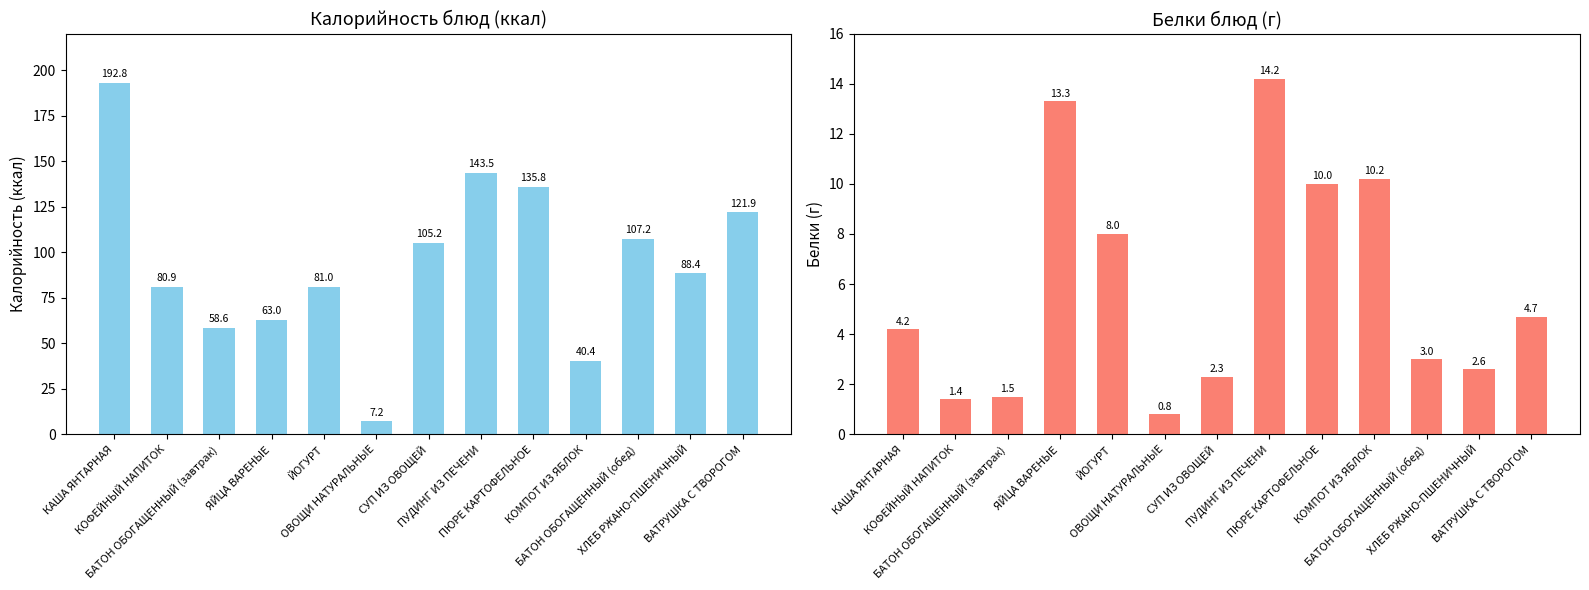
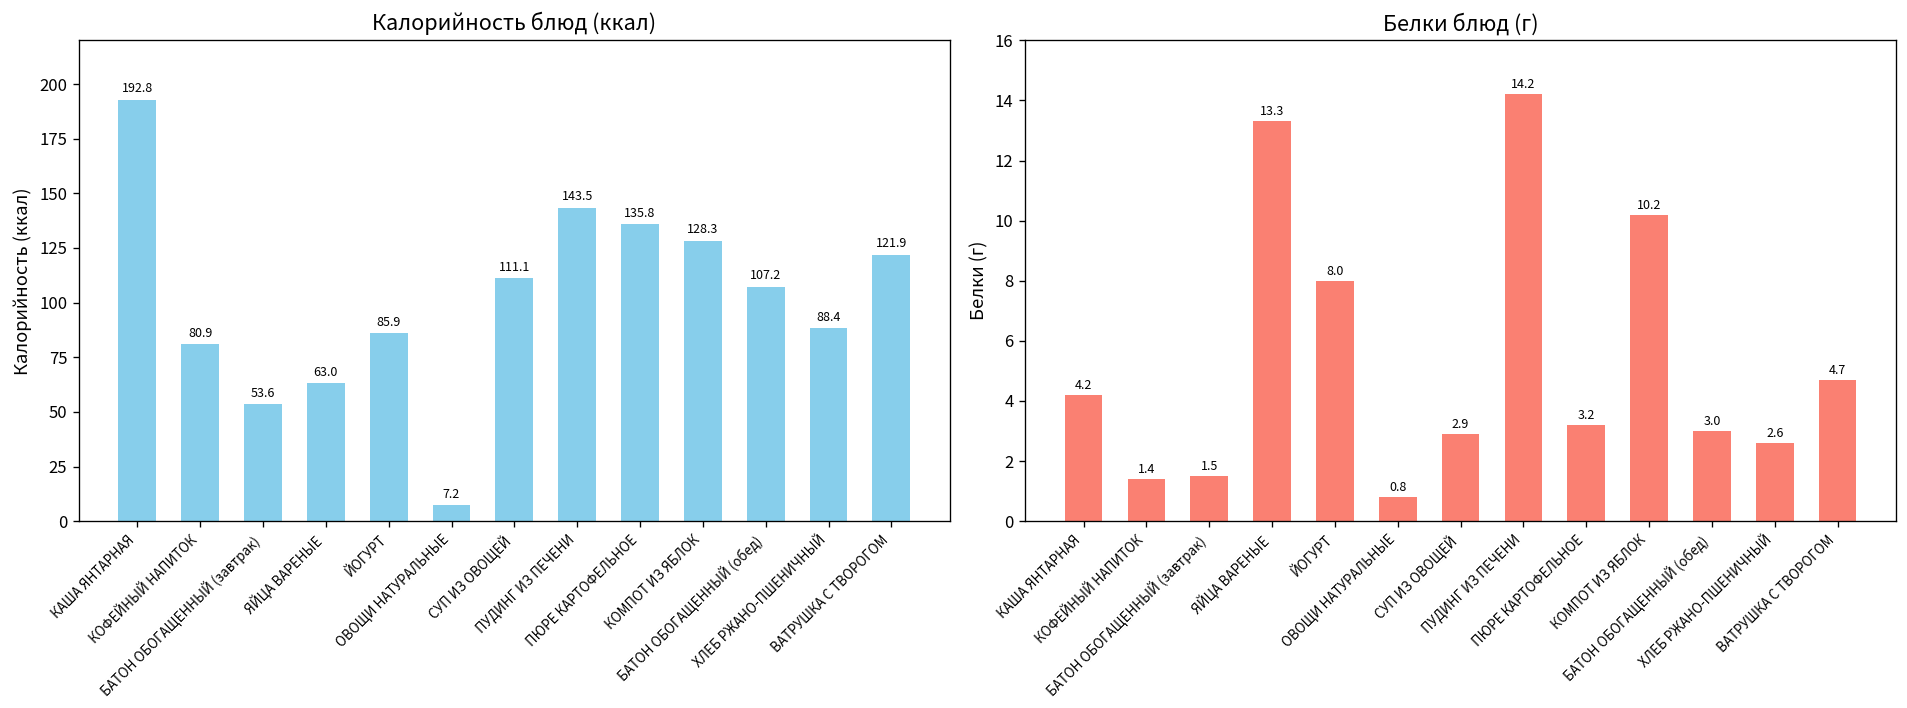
  {
    "Калорийность блюд (ккал)": {
      "КАША ЯНТАРНАЯ": 192.8,
      "КОФЕЙНЫЙ НАПИТОК": 80.9,
-     "БАТОН ОБОГАЩЕННЫЙ (завтрак)": 58.6,
+     "БАТОН ОБОГАЩЕННЫЙ (завтрак)": 53.6,
      "ЯЙЦА ВАРЕНЫЕ": 63.0,
-     "ЙОГУРТ": 81.0,
+     "ЙОГУРТ": 85.9,
      "ОВОЩИ НАТУРАЛЬНЫЕ": 7.2,
-     "СУП ИЗ ОВОЩЕЙ": 105.2,
+     "СУП ИЗ ОВОЩЕЙ": 111.1,
      "ПУДИНГ ИЗ ПЕЧЕНИ": 143.5,
      "ПЮРЕ КАРТОФЕЛЬНОЕ": 135.8,
-     "КОМПОТ ИЗ ЯБЛОК": 40.4,
+     "КОМПОТ ИЗ ЯБЛОК": 128.3,
      "БАТОН ОБОГАЩЕННЫЙ (обед)": 107.2,
      "ХЛЕБ РЖАНО-ПШЕНИЧНЫЙ": 88.4,
      "ВАТРУШКА С ТВОРОГОМ": 121.9
    },
    "Белки блюд (г)": {
      "КАША ЯНТАРНАЯ": 4.2,
      "КОФЕЙНЫЙ НАПИТОК": 1.4,
      "БАТОН ОБОГАЩЕННЫЙ (завтрак)": 1.5,
      "ЯЙЦА ВАРЕНЫЕ": 13.3,
      "ЙОГУРТ": 8.0,
      "ОВОЩИ НАТУРАЛЬНЫЕ": 0.8,
-     "СУП ИЗ ОВОЩЕЙ": 2.3,
+     "СУП ИЗ ОВОЩЕЙ": 2.9,
      "ПУДИНГ ИЗ ПЕЧЕНИ": 14.2,
-     "ПЮРЕ КАРТОФЕЛЬНОЕ": 10.0,
+     "ПЮРЕ КАРТОФЕЛЬНОЕ": 3.2,
      "КОМПОТ ИЗ ЯБЛОК": 10.2,
      "БАТОН ОБОГАЩЕННЫЙ (обед)": 3.0,
      "ХЛЕБ РЖАНО-ПШЕНИЧНЫЙ": 2.6,
      "ВАТРУШКА С ТВОРОГОМ": 4.7
    }
  }
